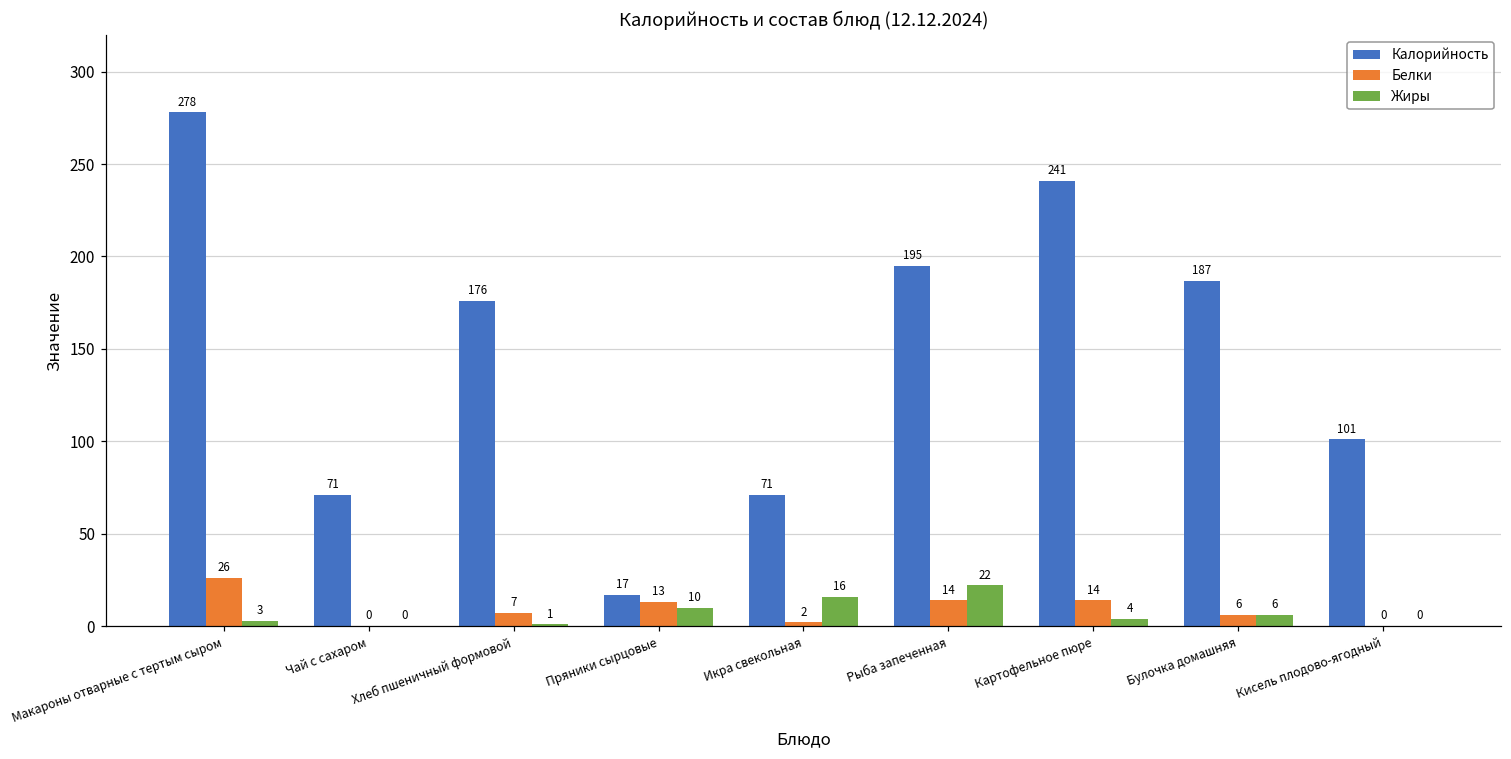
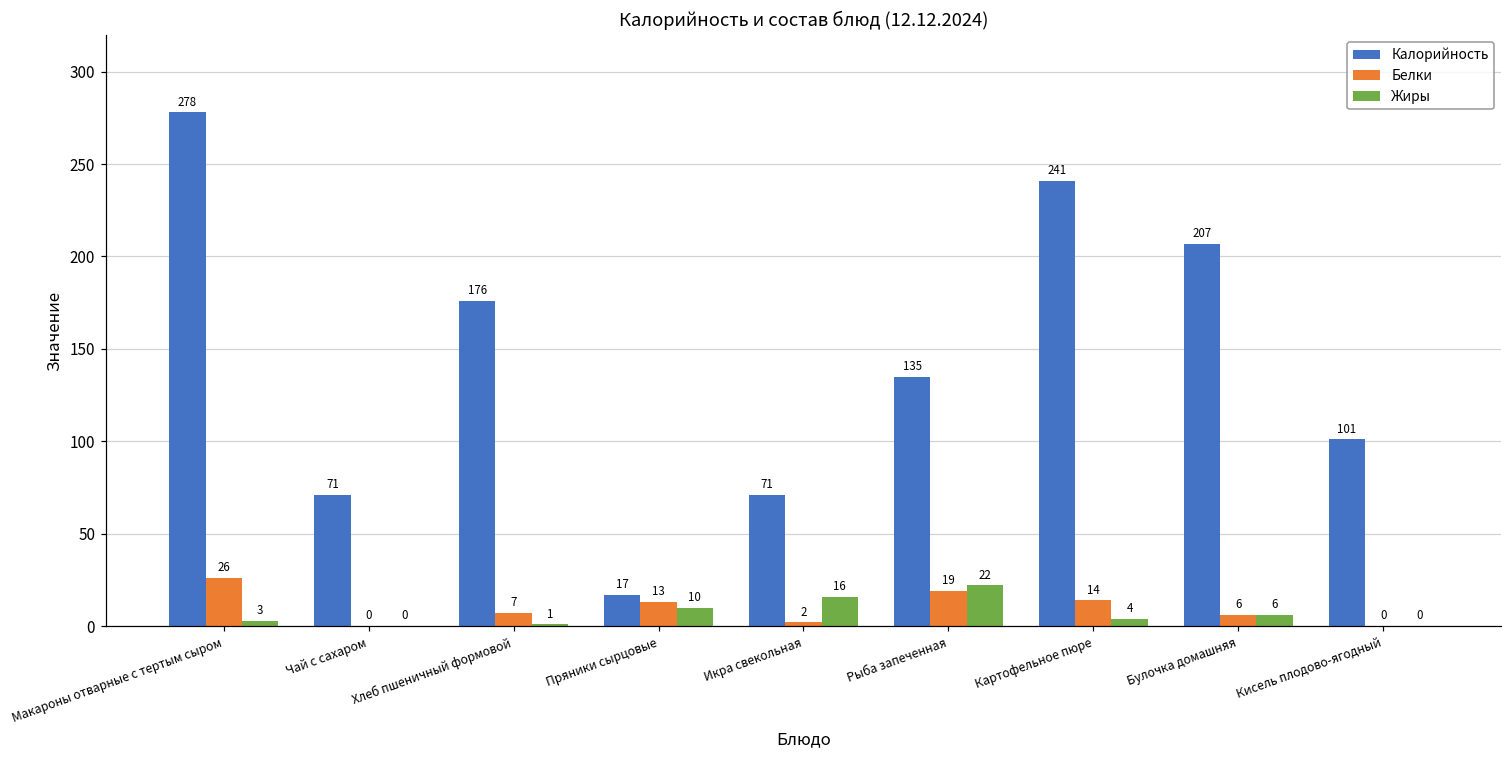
  {
    "Калорийность": {
      "Макароны отварные с тертым сыром": 278,
      "Чай с сахаром": 71,
      "Хлеб пшеничный формовой": 176,
      "Пряники сырцовые": 17,
      "Икра свекольная": 71,
-     "Рыба запеченная": 195,
+     "Рыба запеченная": 135,
      "Картофельное пюре": 241,
-     "Булочка домашняя": 187,
+     "Булочка домашняя": 207,
      "Кисель плодово-ягодный": 101
    },
    "Белки": {
      "Макароны отварные с тертым сыром": 26,
      "Чай с сахаром": 0,
      "Хлеб пшеничный формовой": 7,
      "Пряники сырцовые": 13,
      "Икра свекольная": 2,
-     "Рыба запеченная": 14,
+     "Рыба запеченная": 19,
      "Картофельное пюре": 14,
      "Булочка домашняя": 6,
      "Кисель плодово-ягодный": 0
    },
    "Жиры": {
      "Макароны отварные с тертым сыром": 3,
      "Чай с сахаром": 0,
      "Хлеб пшеничный формовой": 1,
      "Пряники сырцовые": 10,
      "Икра свекольная": 16,
      "Рыба запеченная": 22,
      "Картофельное пюре": 4,
      "Булочка домашняя": 6,
      "Кисель плодово-ягодный": 0
    }
  }
